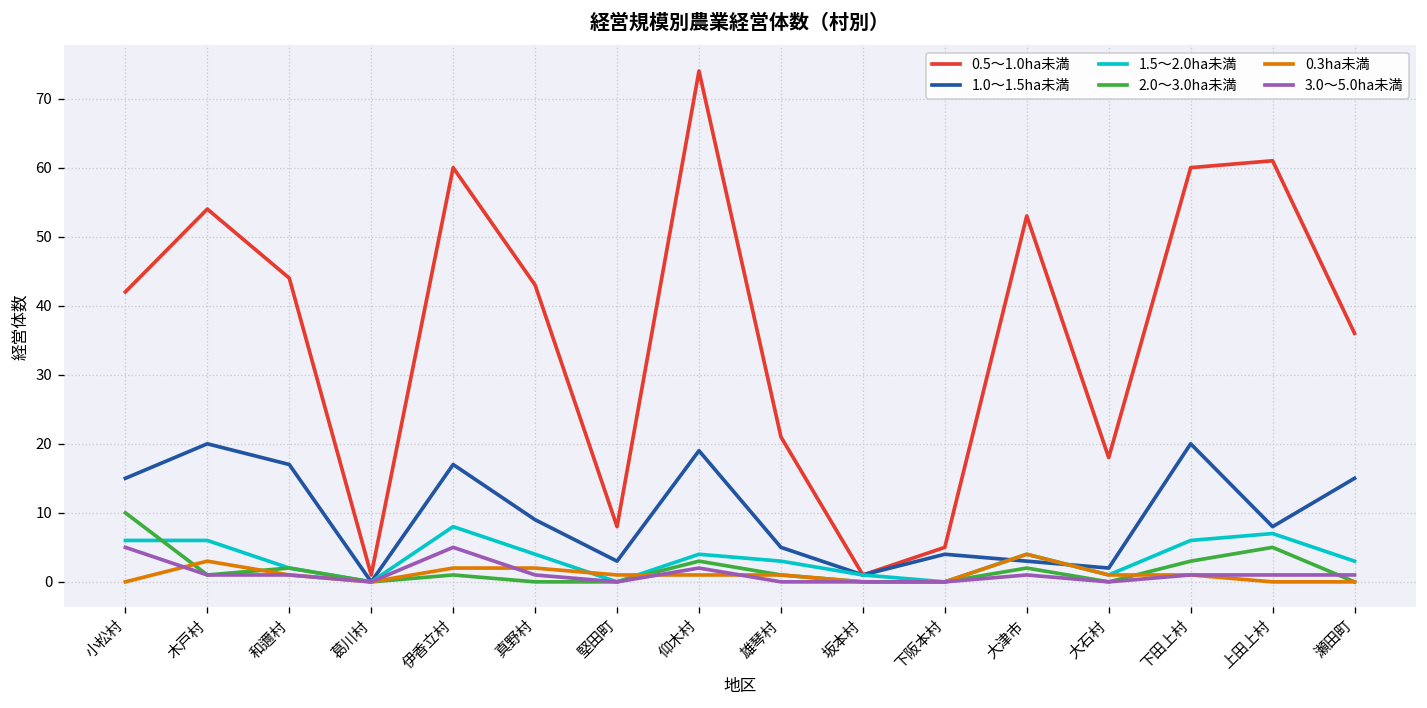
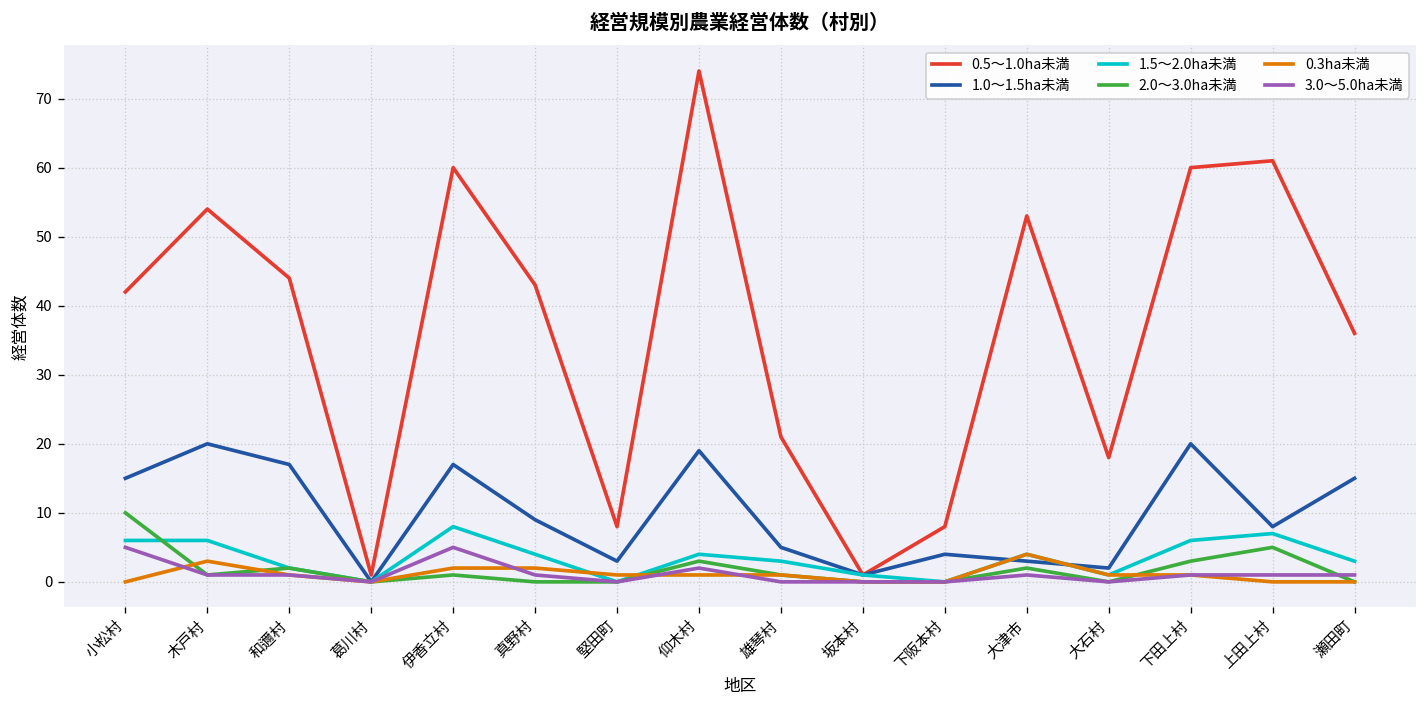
  {
    "0.5～1.0ha未満": {
      "小松村": 42,
      "木戸村": 54,
      "和邇村": 44,
      "葛川村": 1,
      "伊香立村": 60,
      "真野村": 43,
      "堅田町": 8,
      "仰木村": 74,
      "雄琴村": 21,
-     "下阪本村": 5,
+     "下阪本村": 8,
      "大津市": 53,
      "大石村": 18,
      "下田上村": 60,
      "上田上村": 61,
      "瀬田町": 36
    },
    "1.0～1.5ha未満": {
      "小松村": 15,
      "木戸村": 20,
      "和邇村": 17,
      "伊香立村": 17,
      "真野村": 9,
      "堅田町": 3,
      "仰木村": 19,
      "雄琴村": 5,
      "下阪本村": 4,
      "大津市": 3,
      "大石村": 2,
      "下田上村": 20,
      "上田上村": 8,
      "瀬田町": 15
    },
    "1.5～2.0ha未満": {
      "小松村": 6,
      "木戸村": 6,
      "伊香立村": 8,
      "真野村": 4,
      "仰木村": 4,
      "雄琴村": 3,
      "下田上村": 6,
      "上田上村": 7,
      "瀬田町": 3
    },
    "2.0～3.0ha未満": {
      "小松村": 10,
      "伊香立村": 1,
      "真野村": 0,
      "仰木村": 3,
      "大津市": 2,
      "下田上村": 3,
      "上田上村": 5
    },
    "0.3ha未満": {
      "小松村": 0,
      "木戸村": 3,
      "伊香立村": 2,
      "真野村": 2,
      "堅田町": 1,
      "仰木村": 1,
      "上田上村": 0
    },
    "3.0～5.0ha未満": {
      "小松村": 5,
      "伊香立村": 5,
      "真野村": 1,
      "仰木村": 2,
      "雄琴村": 0,
      "大津市": 1,
      "上田上村": 1,
      "瀬田町": 1
    }
  }
